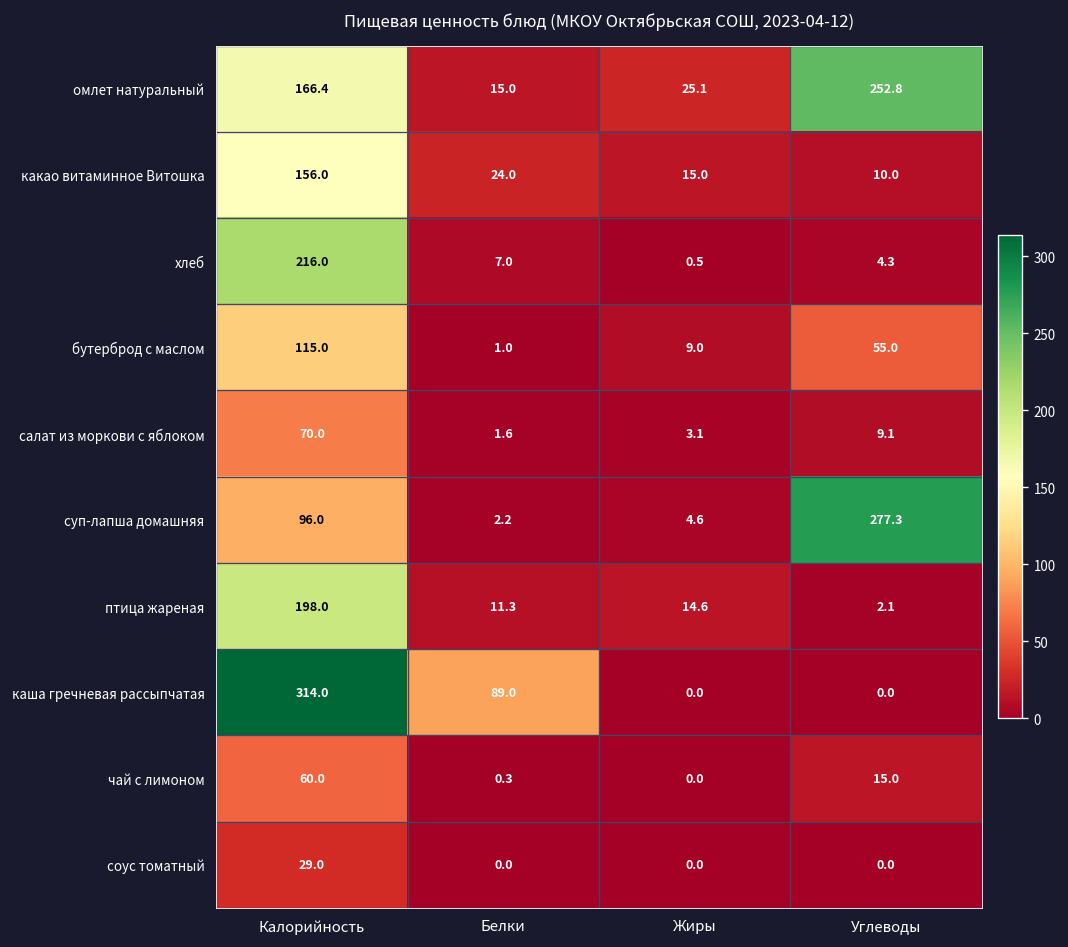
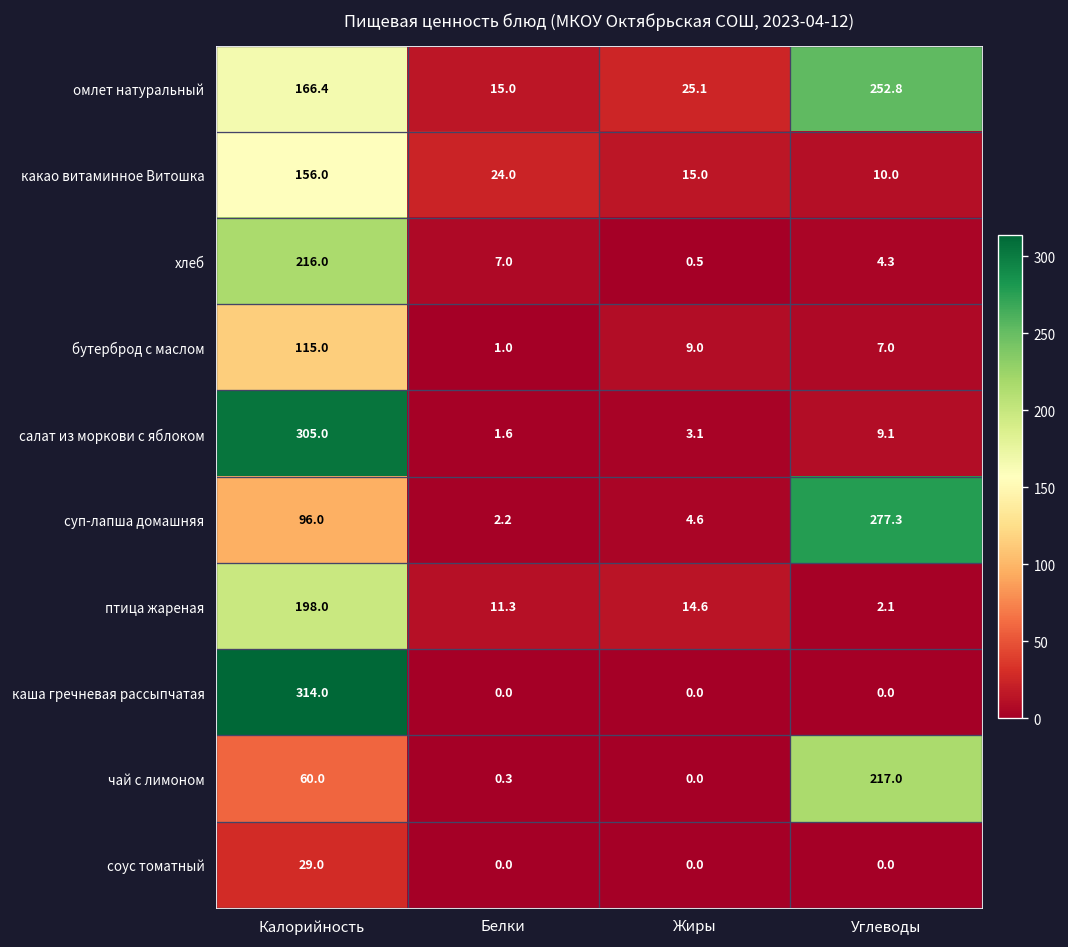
  {
    "омлет натуральный": {
      "Калорийность": 166.4,
      "Белки": 15.0,
      "Жиры": 25.1,
      "Углеводы": 252.8
    },
    "какао витаминное Витошка": {
      "Калорийность": 156.0,
      "Белки": 24.0,
      "Жиры": 15.0,
      "Углеводы": 10.0
    },
    "хлеб": {
      "Калорийность": 216.0,
      "Белки": 7.0,
      "Жиры": 0.5,
      "Углеводы": 4.3
    },
    "бутерброд с маслом": {
      "Калорийность": 115.0,
      "Белки": 1.0,
      "Жиры": 9.0,
-     "Углеводы": 55.0
+     "Углеводы": 7.0
    },
    "салат из моркови с яблоком": {
-     "Калорийность": 70.0,
+     "Калорийность": 305.0,
      "Белки": 1.6,
      "Жиры": 3.1,
      "Углеводы": 9.1
    },
    "суп-лапша домашняя": {
      "Калорийность": 96.0,
      "Белки": 2.2,
      "Жиры": 4.6,
      "Углеводы": 277.3
    },
    "птица жареная": {
      "Калорийность": 198.0,
      "Белки": 11.3,
      "Жиры": 14.6,
      "Углеводы": 2.1
    },
    "каша гречневая рассыпчатая": {
      "Калорийность": 314.0,
-     "Белки": 89.0,
+     "Белки": 0.0,
      "Жиры": 0.0,
      "Углеводы": 0.0
    },
    "чай с лимоном": {
      "Калорийность": 60.0,
      "Белки": 0.3,
      "Жиры": 0.0,
-     "Углеводы": 15.0
+     "Углеводы": 217.0
    },
    "соус томатный": {
      "Калорийность": 29.0,
      "Белки": 0.0,
      "Жиры": 0.0,
      "Углеводы": 0.0
    }
  }
